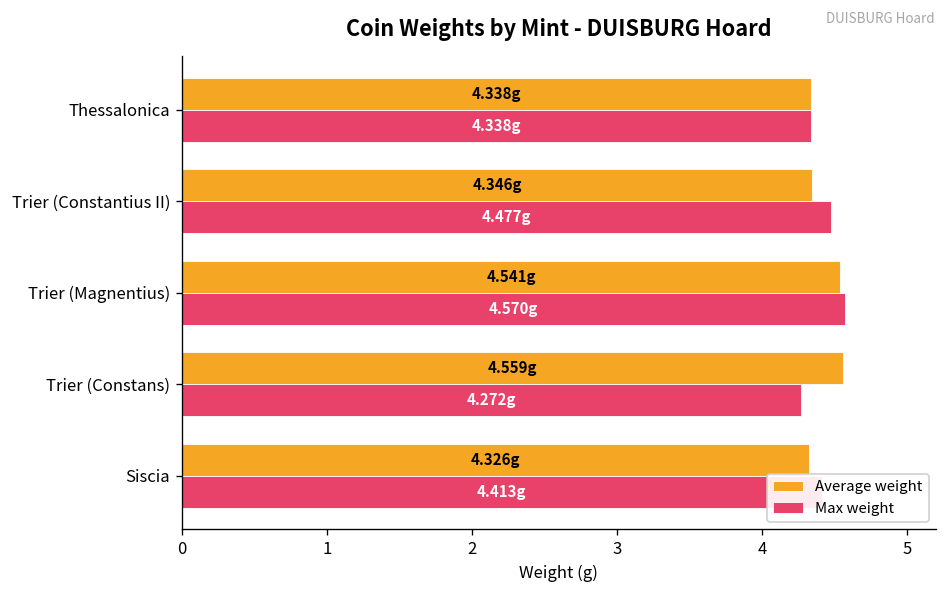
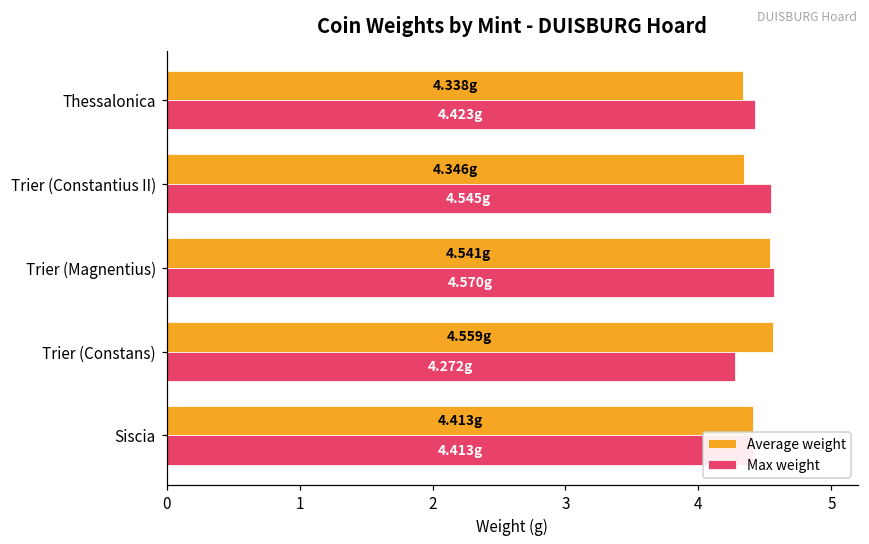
  {
    "Average weight": {
      "Thessalonica": "4.338g",
      "Trier (Constantius II)": "4.346g",
      "Trier (Magnentius)": "4.541g",
      "Trier (Constans)": "4.559g",
-     "Siscia": "4.326g"
+     "Siscia": "4.413g"
    },
    "Max weight": {
-     "Thessalonica": "4.338g",
-     "Trier (Constantius II)": "4.477g",
+     "Thessalonica": "4.423g",
+     "Trier (Constantius II)": "4.545g",
      "Trier (Magnentius)": "4.570g",
      "Trier (Constans)": "4.272g"
    }
  }
